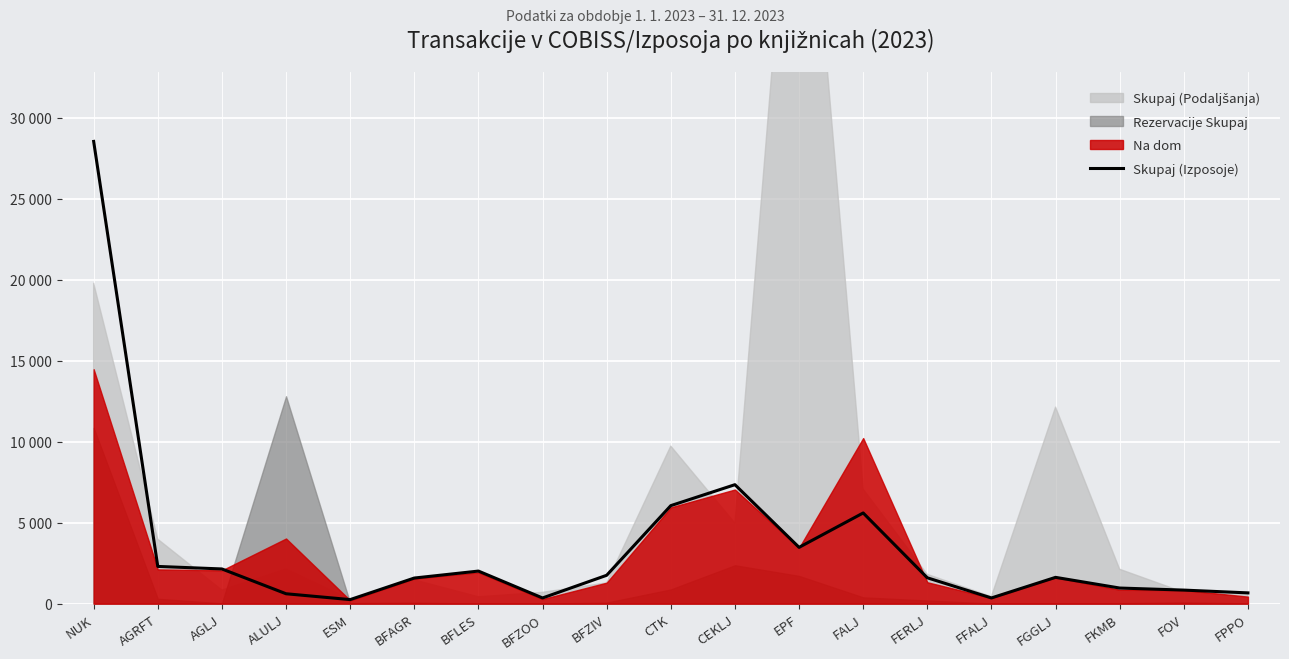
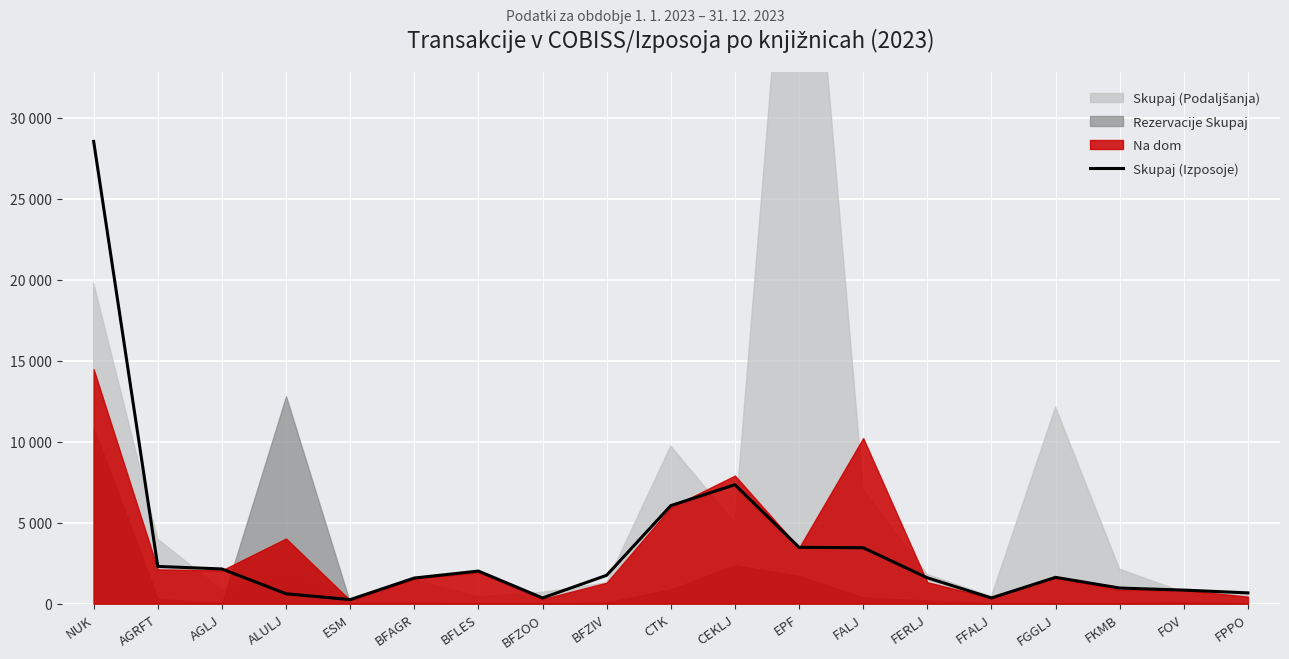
  {
    "Skupaj (Izposoje)": {
      "NUK": 28600,
      "AGRFT": 2300,
      "ALULJ": 600,
      "BFZIV": 1800,
      "CEKLJ": 7400,
-     "FALJ": 5600,
+     "FALJ": 3500,
      "FERLJ": 1600
    },
    "Skupaj (Podaljšanja)": {
      "NUK": 19800,
      "AGRFT": 4000,
      "AGLJ": 800,
      "ALULJ": 2100,
      "BFLES": 400,
      "BFZOO": 700,
      "CTK": 9700,
      "CEKLJ": 5000,
      "FALJ": 7100,
      "FERLJ": 1800,
      "FGGLJ": 12100,
      "FKMB": 2100
    },
    "Rezervacije Skupaj": {
      "NUK": 10900,
      "AGRFT": 300,
      "ALULJ": 12800,
      "CTK": 900,
      "CEKLJ": 2400,
      "EPF": 1700,
      "FALJ": 400,
      "FERLJ": 200
    },
    "Na dom": {
      "NUK": 14500,
      "AGRFT": 2100,
      "ALULJ": 4000,
-     "CEKLJ": 7100,
+     "CEKLJ": 7900,
      "FALJ": 10200,
      "FERLJ": 1300,
      "FPPO": 400
    }
  }
